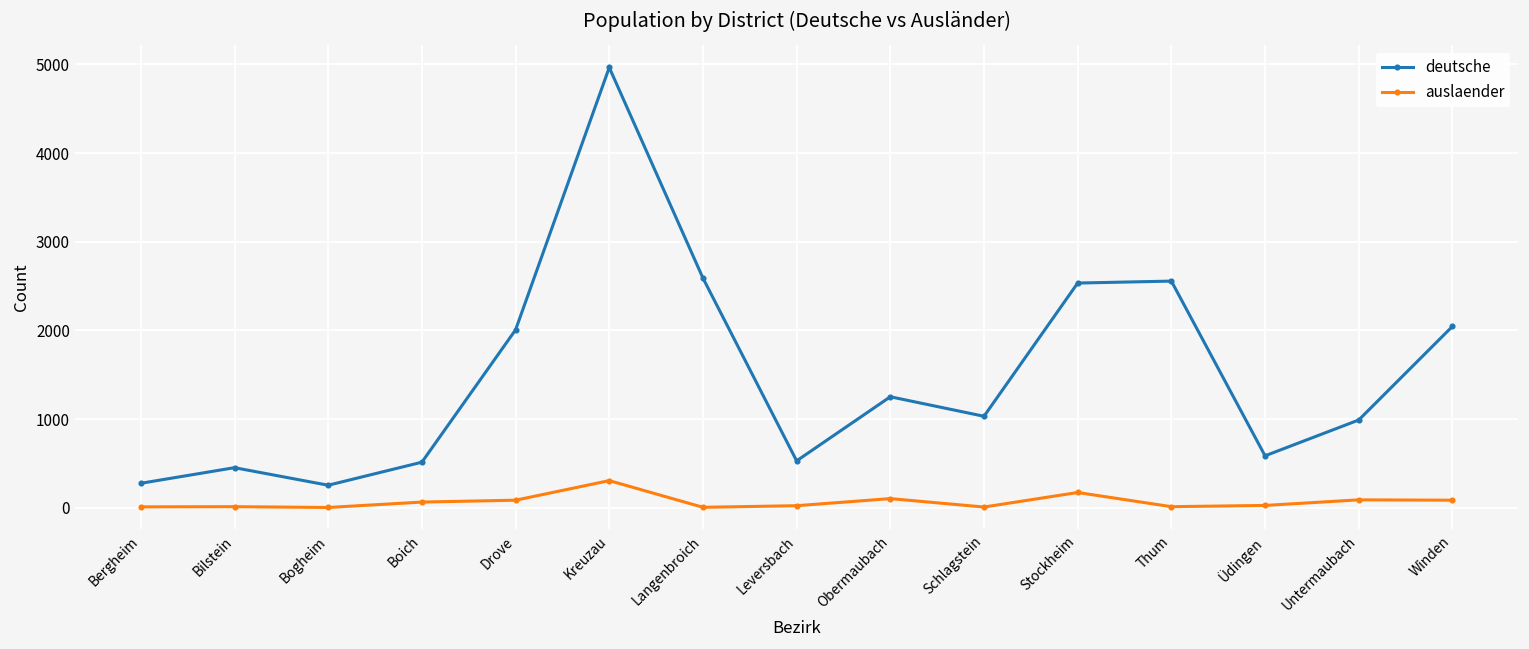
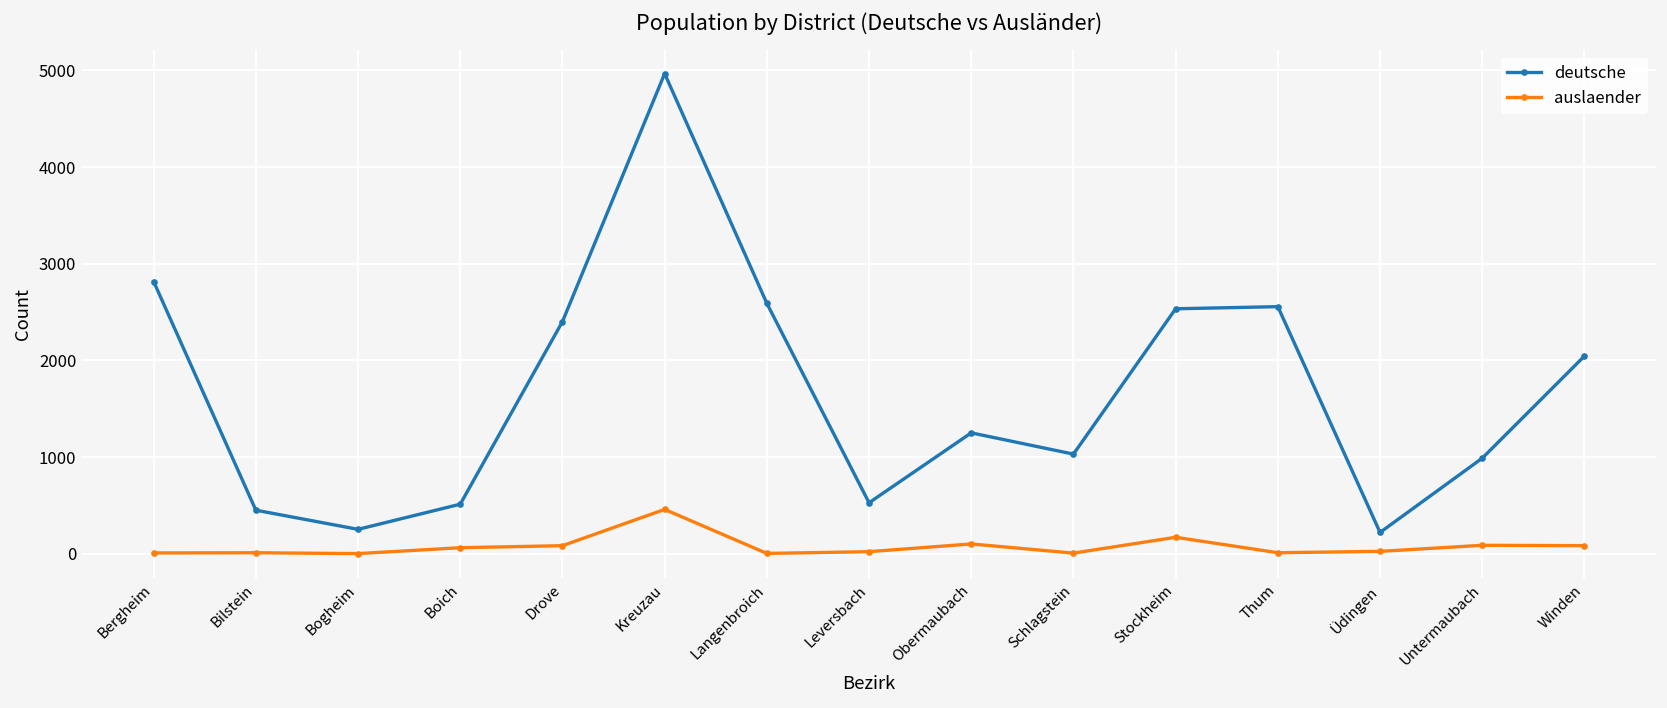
  {
    "deutsche": {
-     "Bergheim": 300,
+     "Bergheim": 2800,
      "Bilstein": 500,
      "Bogheim": 300,
      "Boich": 500,
-     "Drove": 2000,
+     "Drove": 2400,
      "Kreuzau": 5000,
      "Langenbroich": 2600,
      "Leversbach": 500,
      "Obermaubach": 1300,
      "Schlagstein": 1000,
      "Stockheim": 2500,
      "Thum": 2600,
-     "Üdingen": 600,
+     "Üdingen": 200,
      "Untermaubach": 1000,
      "Winden": 2000
    },
    "auslaender": {
      "Bergheim": 0,
      "Bilstein": 0,
      "Bogheim": 0,
      "Boich": 100,
      "Drove": 100,
-     "Kreuzau": 300,
+     "Kreuzau": 500,
      "Langenbroich": 0,
      "Leversbach": 0,
      "Obermaubach": 100,
      "Schlagstein": 0,
      "Stockheim": 200,
      "Thum": 0,
      "Üdingen": 0,
      "Untermaubach": 100,
      "Winden": 100
    }
  }
